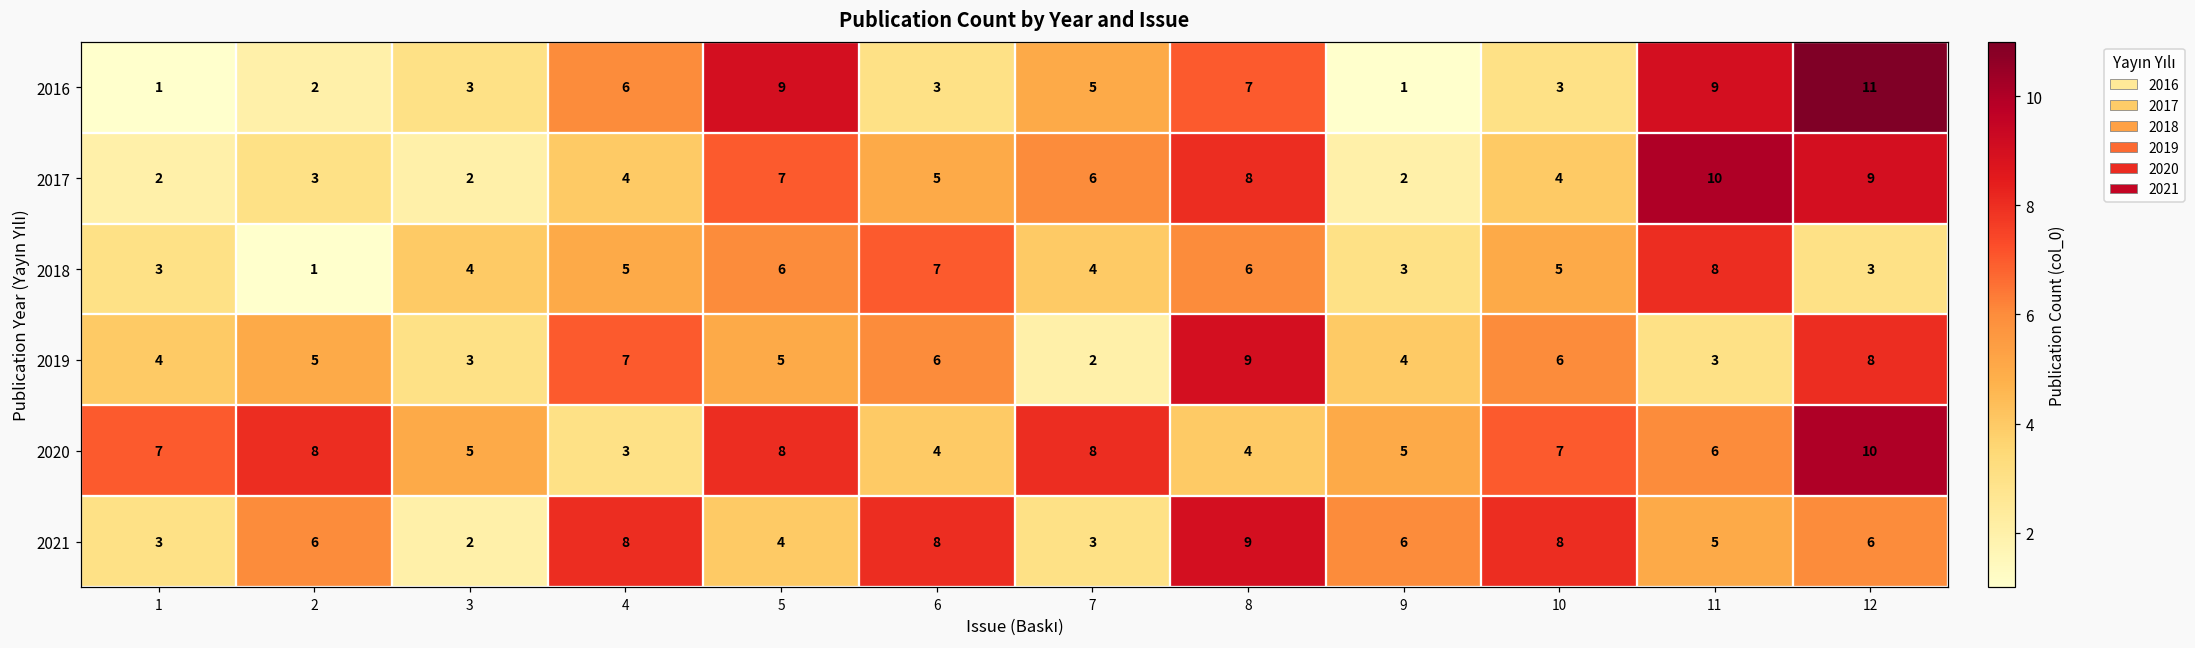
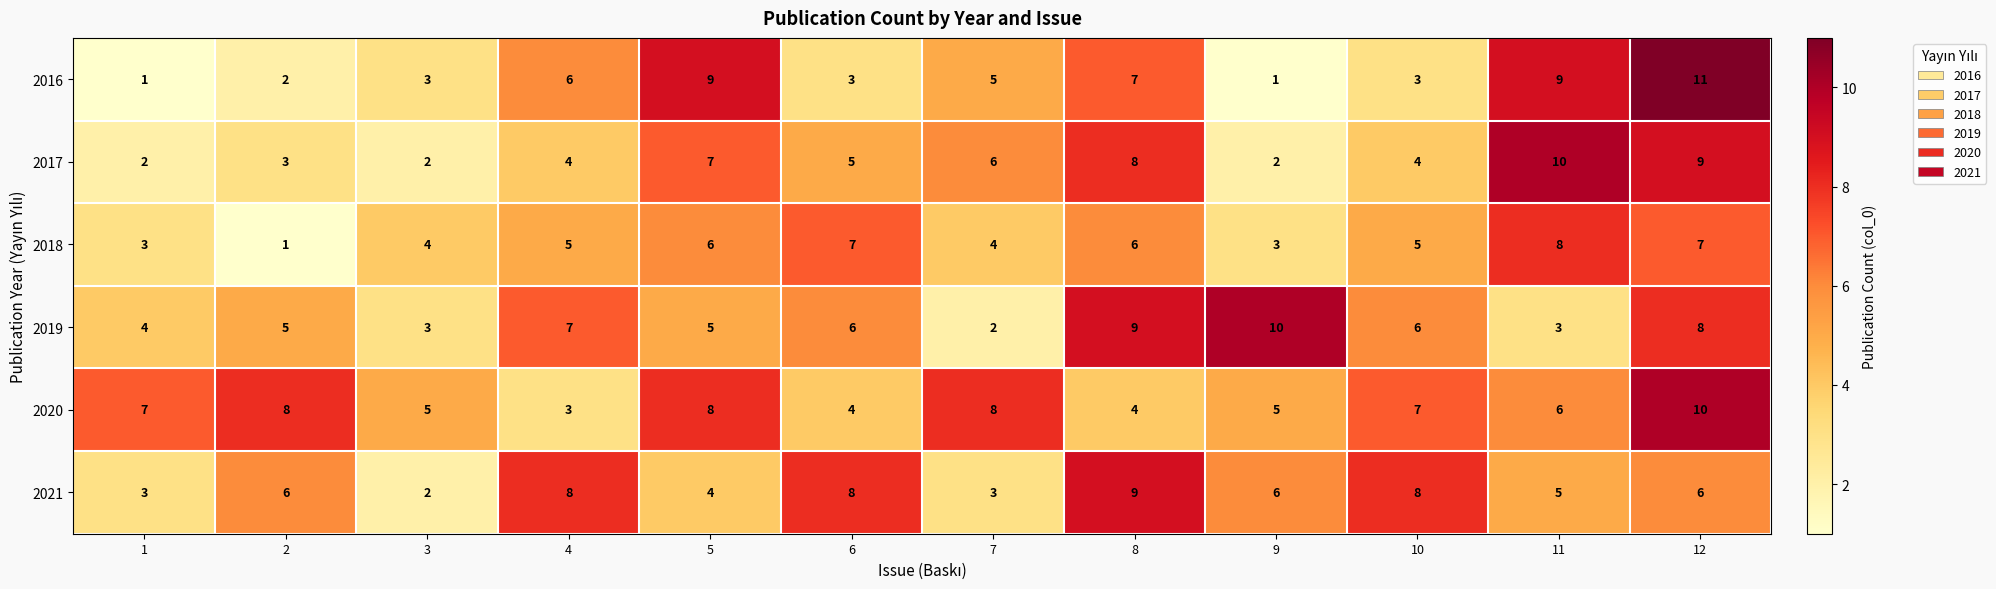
  {
    "2016": {
      "1": 1,
      "2": 2,
      "3": 3,
      "4": 6,
      "5": 9,
      "6": 3,
      "7": 5,
      "8": 7,
      "9": 1,
      "10": 3,
      "11": 9,
      "12": 11
    },
    "2017": {
      "1": 2,
      "2": 3,
      "3": 2,
      "4": 4,
      "5": 7,
      "6": 5,
      "7": 6,
      "8": 8,
      "9": 2,
      "10": 4,
      "11": 10,
      "12": 9
    },
    "2018": {
      "1": 3,
      "2": 1,
      "3": 4,
      "4": 5,
      "5": 6,
      "6": 7,
      "7": 4,
      "8": 6,
      "9": 3,
      "10": 5,
      "11": 8,
-     "12": 3
+     "12": 7
    },
    "2019": {
      "1": 4,
      "2": 5,
      "3": 3,
      "4": 7,
      "5": 5,
      "6": 6,
      "7": 2,
      "8": 9,
-     "9": 4,
+     "9": 10,
      "10": 6,
      "11": 3,
      "12": 8
    },
    "2020": {
      "1": 7,
      "2": 8,
      "3": 5,
      "4": 3,
      "5": 8,
      "6": 4,
      "7": 8,
      "8": 4,
      "9": 5,
      "10": 7,
      "11": 6,
      "12": 10
    },
    "2021": {
      "1": 3,
      "2": 6,
      "3": 2,
      "4": 8,
      "5": 4,
      "6": 8,
      "7": 3,
      "8": 9,
      "9": 6,
      "10": 8,
      "11": 5,
      "12": 6
    }
  }
